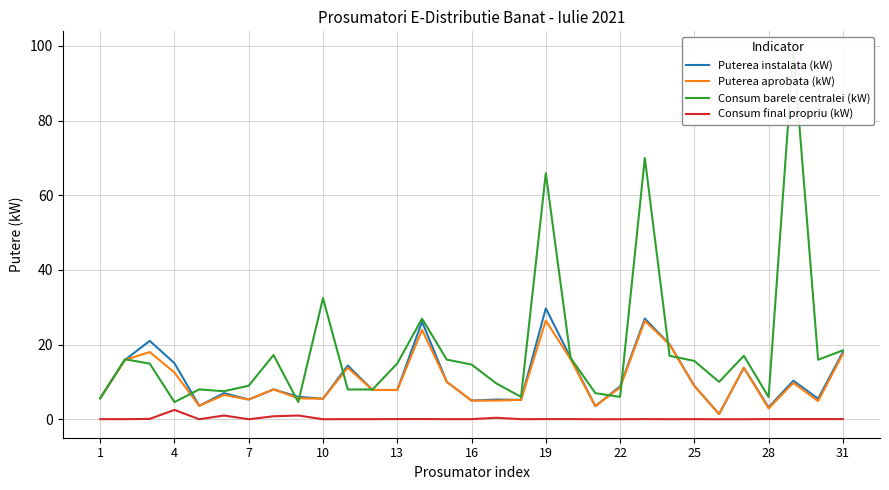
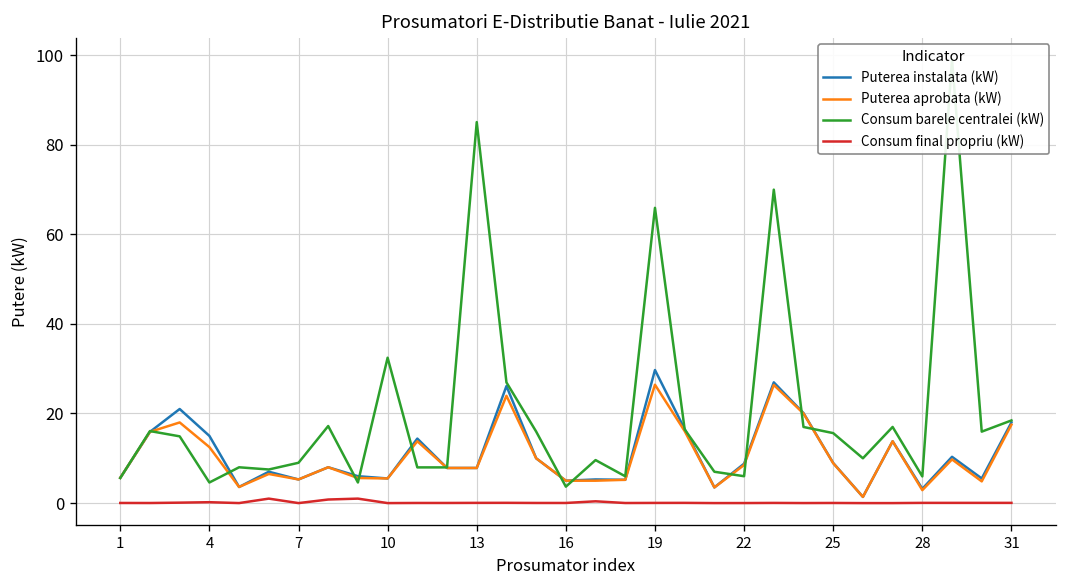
  {
    "Puterea instalata (kW)": {
      "4": 15,
      "19": 30
    },
    "Puterea aprobata (kW)": {
      "4": 13,
      "19": 26
    },
    "Consum barele centralei (kW)": {
      "4": 5,
      "7": 9,
      "10": 32,
-     "13": 15,
-     "16": 15,
+     "13": 85,
+     "16": 4,
      "19": 66,
      "22": 6,
      "25": 16,
      "28": 6
    },
    "Consum final propriu (kW)": {
      "1": 0,
-     "4": 3,
+     "4": 0,
      "7": 0,
      "10": 0,
      "13": 0,
      "16": 0,
      "19": 0,
      "22": 0,
      "25": 0,
      "28": 0,
      "31": 0
    }
  }
